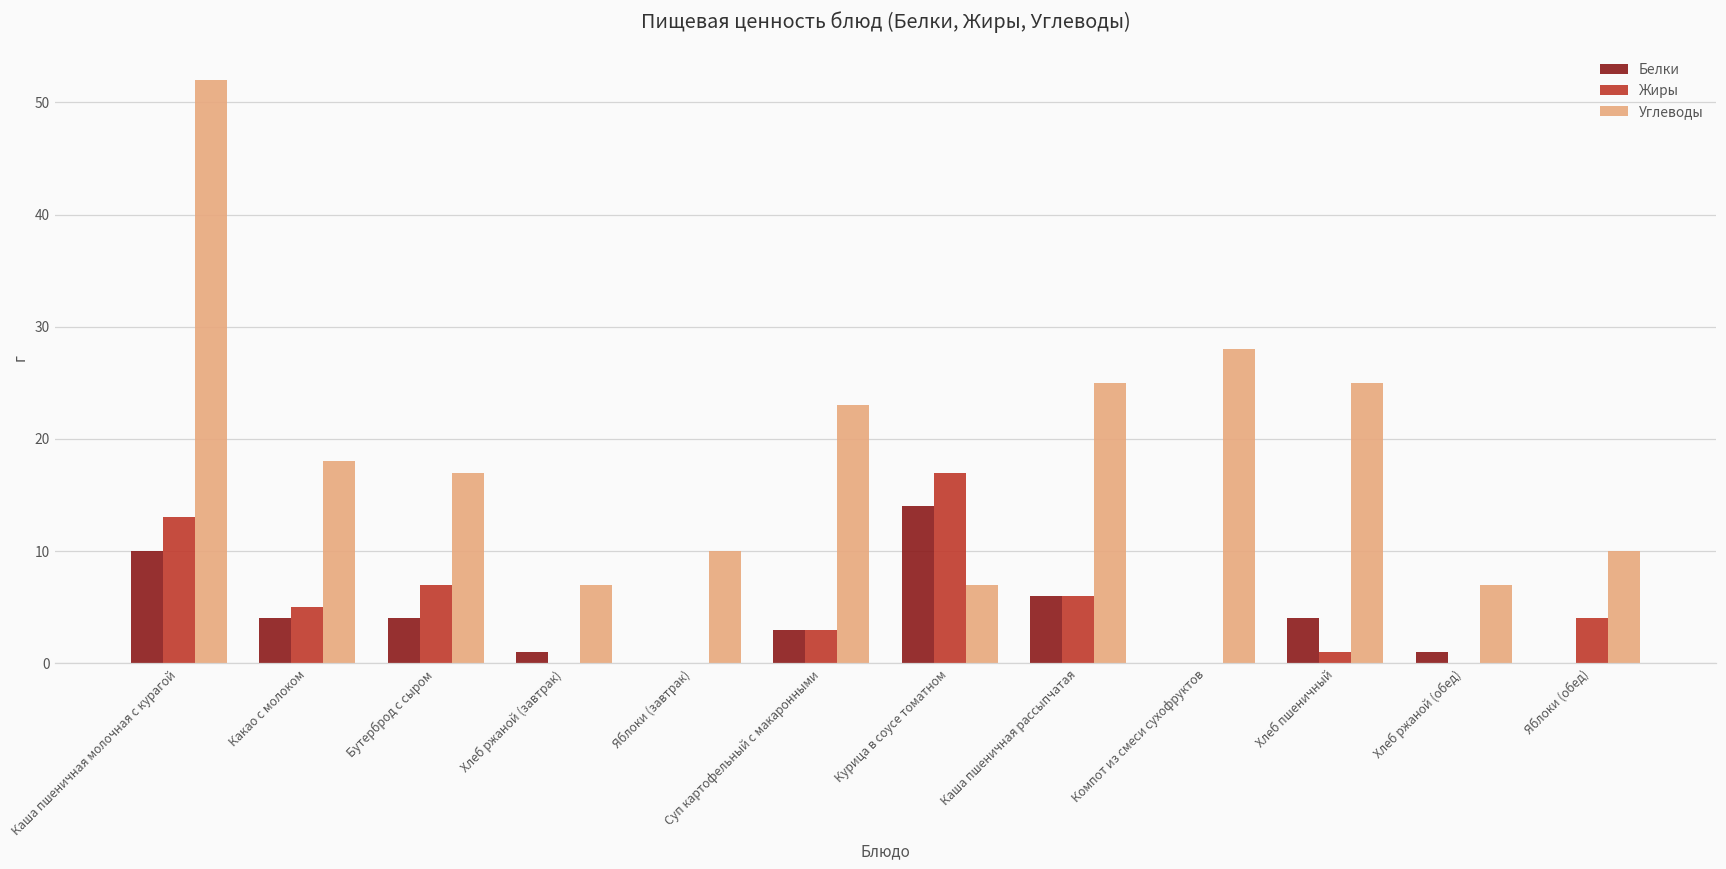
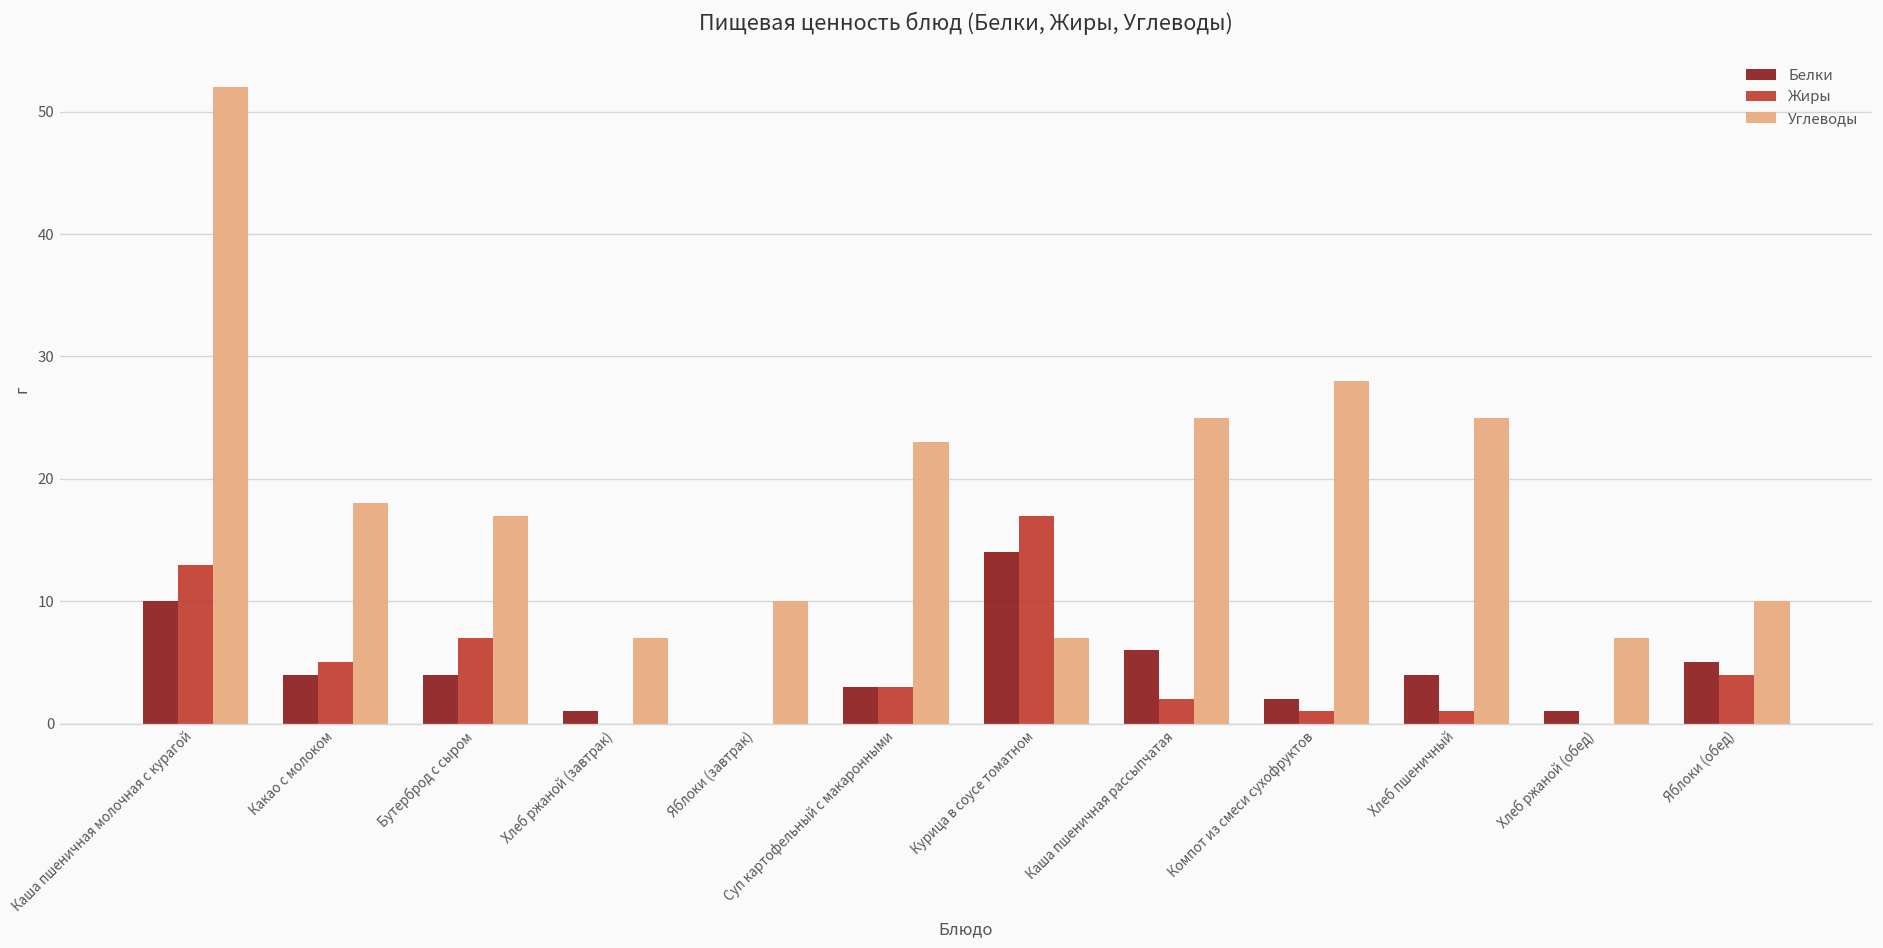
  {
    "Белки": {
      "Каша пшеничная молочная с курагой": 10,
      "Какао с молоком": 4,
      "Бутерброд с сыром": 4,
      "Хлеб ржаной (завтрак)": 1,
      "Яблоки (завтрак)": 0,
      "Суп картофельный с макаронными": 3,
      "Курица в соусе томатном": 14,
      "Каша пшеничная рассыпчатая": 6,
-     "Компот из смеси сухофруктов": 0,
+     "Компот из смеси сухофруктов": 2,
      "Хлеб пшеничный": 4,
      "Хлеб ржаной (обед)": 1,
-     "Яблоки (обед)": 0
+     "Яблоки (обед)": 5
    },
    "Жиры": {
      "Каша пшеничная молочная с курагой": 13,
      "Какао с молоком": 5,
      "Бутерброд с сыром": 7,
      "Хлеб ржаной (завтрак)": 0,
      "Яблоки (завтрак)": 0,
      "Суп картофельный с макаронными": 3,
      "Курица в соусе томатном": 17,
-     "Каша пшеничная рассыпчатая": 6,
-     "Компот из смеси сухофруктов": 0,
+     "Каша пшеничная рассыпчатая": 2,
+     "Компот из смеси сухофруктов": 1,
      "Хлеб пшеничный": 1,
      "Хлеб ржаной (обед)": 0,
      "Яблоки (обед)": 4
    },
    "Углеводы": {
      "Каша пшеничная молочная с курагой": 52,
      "Какао с молоком": 18,
      "Бутерброд с сыром": 17,
      "Хлеб ржаной (завтрак)": 7,
      "Яблоки (завтрак)": 10,
      "Суп картофельный с макаронными": 23,
      "Курица в соусе томатном": 7,
      "Каша пшеничная рассыпчатая": 25,
      "Компот из смеси сухофруктов": 28,
      "Хлеб пшеничный": 25,
      "Хлеб ржаной (обед)": 7,
      "Яблоки (обед)": 10
    }
  }
